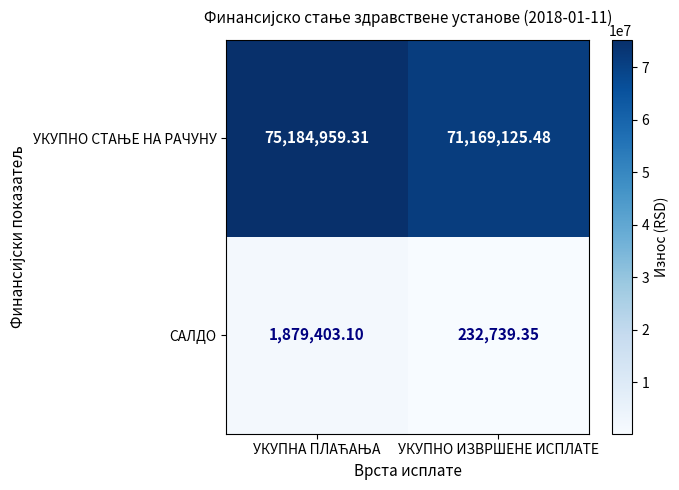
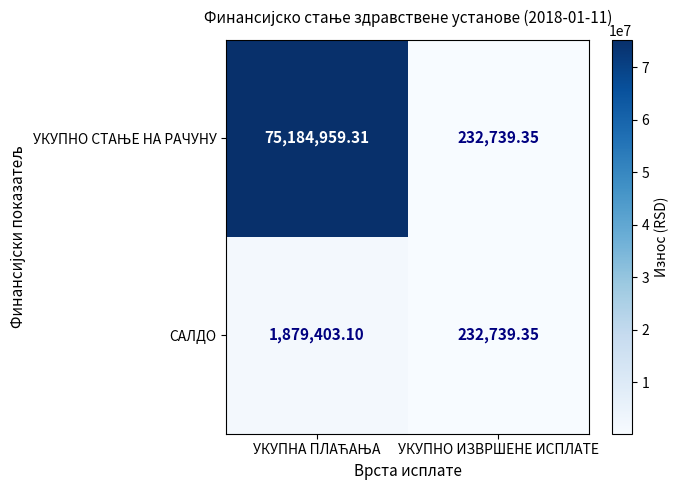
  {
    "УКУПНО СТАЊЕ НА РАЧУНУ": {
      "УКУПНА ПЛАЋАЊА": "75,184,959.31",
-     "УКУПНО ИЗВРШЕНЕ ИСПЛАТЕ": "71,169,125.48"
+     "УКУПНО ИЗВРШЕНЕ ИСПЛАТЕ": "232,739.35"
    },
    "САЛДО": {
      "УКУПНА ПЛАЋАЊА": "1,879,403.10",
      "УКУПНО ИЗВРШЕНЕ ИСПЛАТЕ": "232,739.35"
    }
  }
